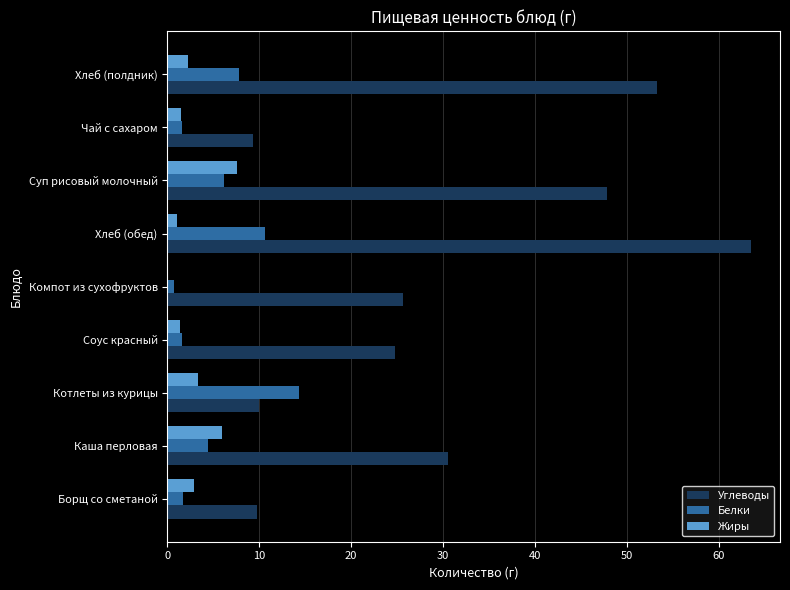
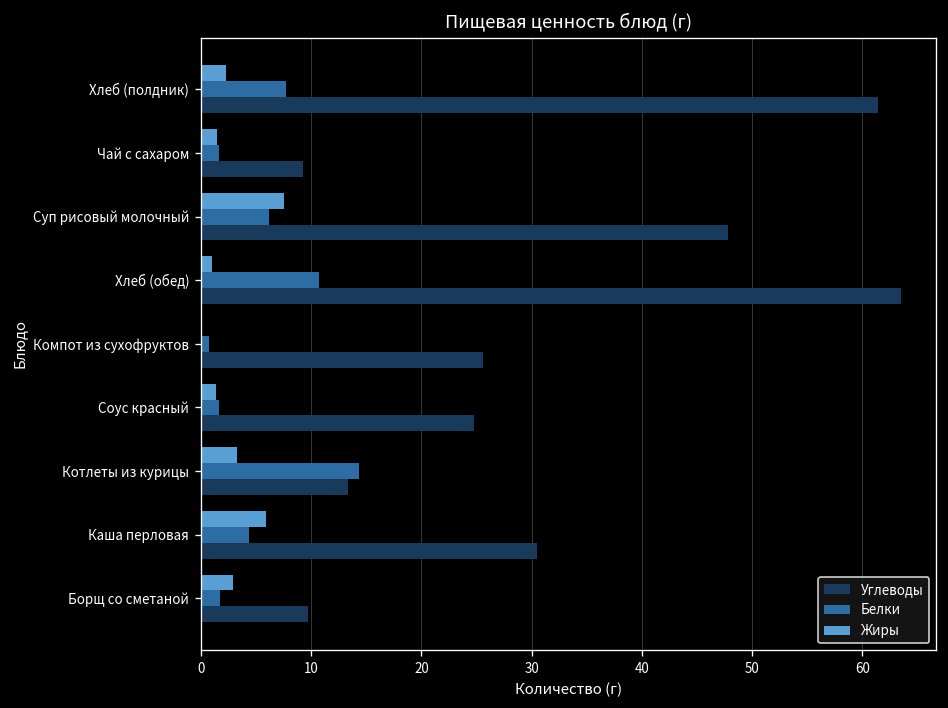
  {
    "Углеводы": {
-     "Хлеб (полдник)": 53,
+     "Хлеб (полдник)": 61,
      "Чай с сахаром": 9,
      "Суп рисовый молочный": 48,
      "Хлеб (обед)": 64,
      "Компот из сухофруктов": 26,
      "Соус красный": 25,
-     "Котлеты из курицы": 10,
+     "Котлеты из курицы": 13,
      "Каша перловая": 31,
      "Борщ со сметаной": 10
    },
    "Белки": {
      "Хлеб (полдник)": 8,
      "Чай с сахаром": 2,
      "Суп рисовый молочный": 6,
      "Хлеб (обед)": 11,
      "Компот из сухофруктов": 1,
      "Соус красный": 2,
      "Котлеты из курицы": 14,
      "Каша перловая": 4,
      "Борщ со сметаной": 2
    },
    "Жиры": {
      "Хлеб (полдник)": 2,
      "Чай с сахаром": 2,
      "Суп рисовый молочный": 8,
      "Хлеб (обед)": 1,
      "Соус красный": 1,
      "Котлеты из курицы": 3,
      "Каша перловая": 6,
      "Борщ со сметаной": 3
    }
  }
